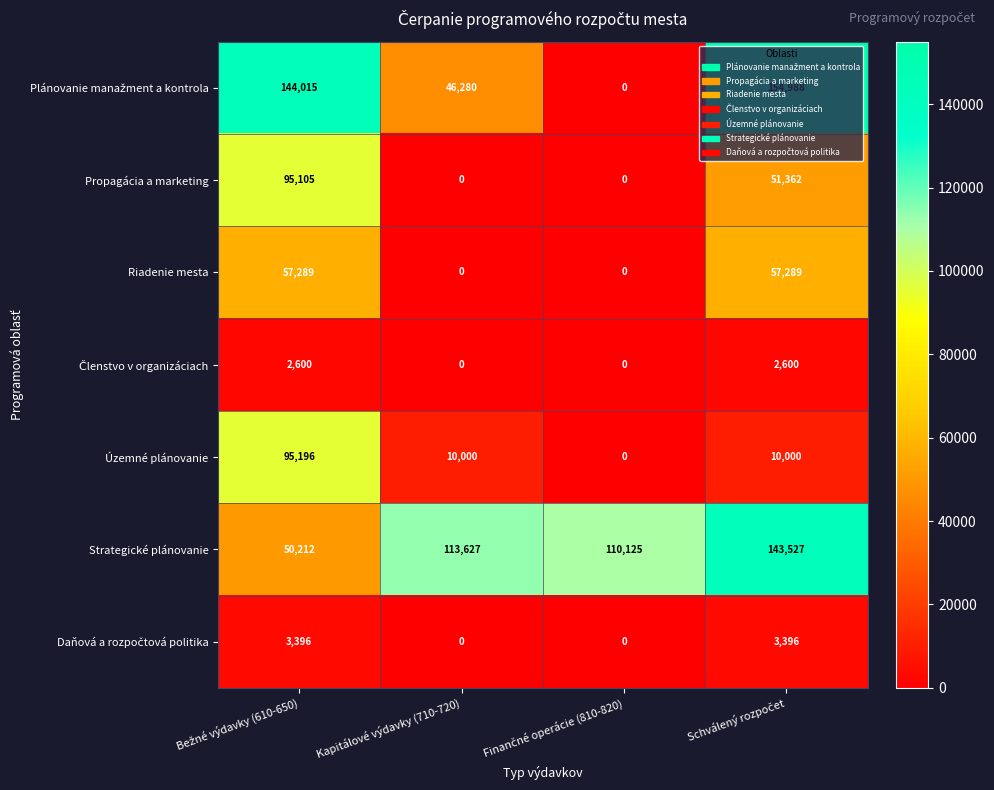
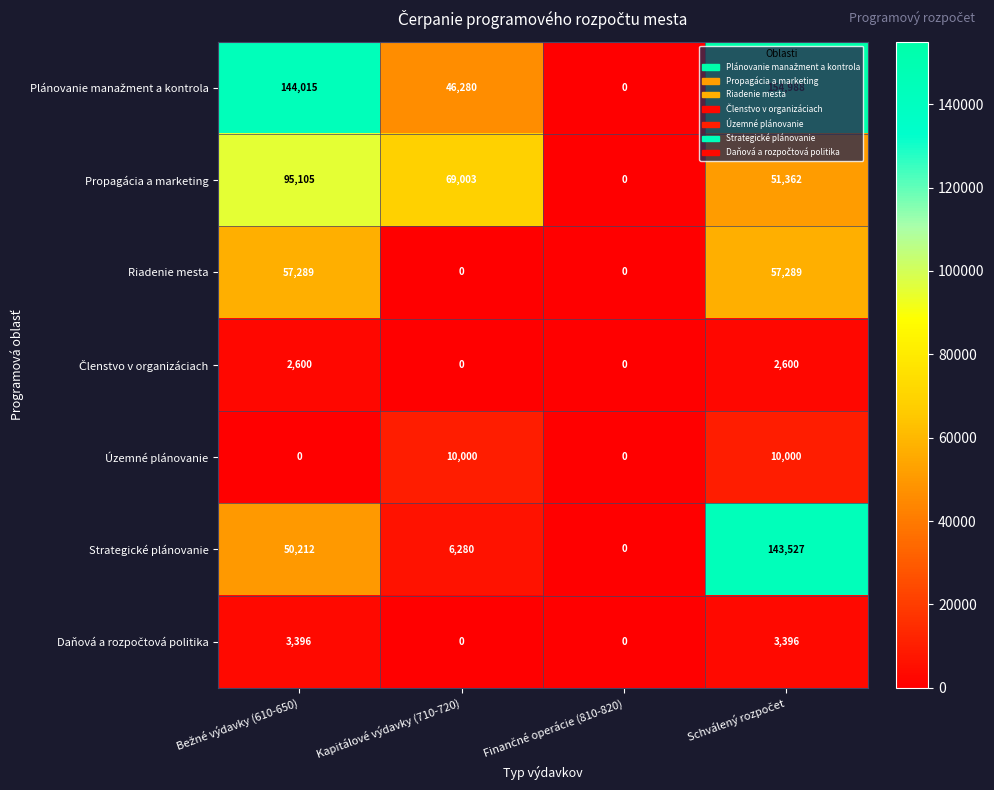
  {
    "Plánovanie manažment a kontrola": {
      "Bežné výdavky (610-650)": "144,015",
      "Kapitálové výdavky (710-720)": "46,280",
      "Finančné operácie (810-820)": "0"
    },
    "Propagácia a marketing": {
      "Bežné výdavky (610-650)": "95,105",
-     "Kapitálové výdavky (710-720)": "0",
+     "Kapitálové výdavky (710-720)": "69,003",
      "Finančné operácie (810-820)": "0",
      "Schválený rozpočet": "51,362"
    },
    "Riadenie mesta": {
      "Bežné výdavky (610-650)": "57,289",
      "Kapitálové výdavky (710-720)": "0",
      "Finančné operácie (810-820)": "0",
      "Schválený rozpočet": "57,289"
    },
    "Členstvo v organizáciach": {
      "Bežné výdavky (610-650)": "2,600",
      "Kapitálové výdavky (710-720)": "0",
      "Finančné operácie (810-820)": "0",
      "Schválený rozpočet": "2,600"
    },
    "Územné plánovanie": {
-     "Bežné výdavky (610-650)": "95,196",
+     "Bežné výdavky (610-650)": "0",
      "Kapitálové výdavky (710-720)": "10,000",
      "Finančné operácie (810-820)": "0",
      "Schválený rozpočet": "10,000"
    },
    "Strategické plánovanie": {
      "Bežné výdavky (610-650)": "50,212",
-     "Kapitálové výdavky (710-720)": "113,627",
-     "Finančné operácie (810-820)": "110,125",
+     "Kapitálové výdavky (710-720)": "6,280",
+     "Finančné operácie (810-820)": "0",
      "Schválený rozpočet": "143,527"
    },
    "Daňová a rozpočtová politika": {
      "Bežné výdavky (610-650)": "3,396",
      "Kapitálové výdavky (710-720)": "0",
      "Finančné operácie (810-820)": "0",
      "Schválený rozpočet": "3,396"
    }
  }
